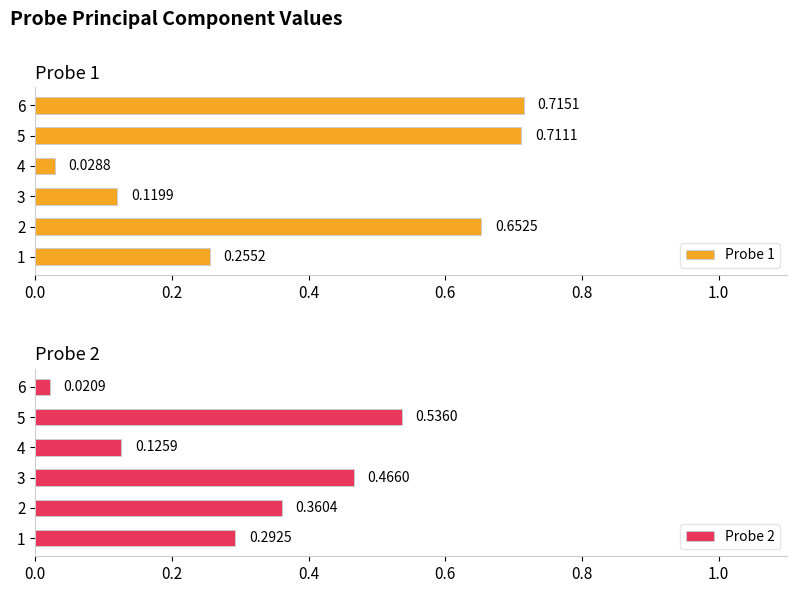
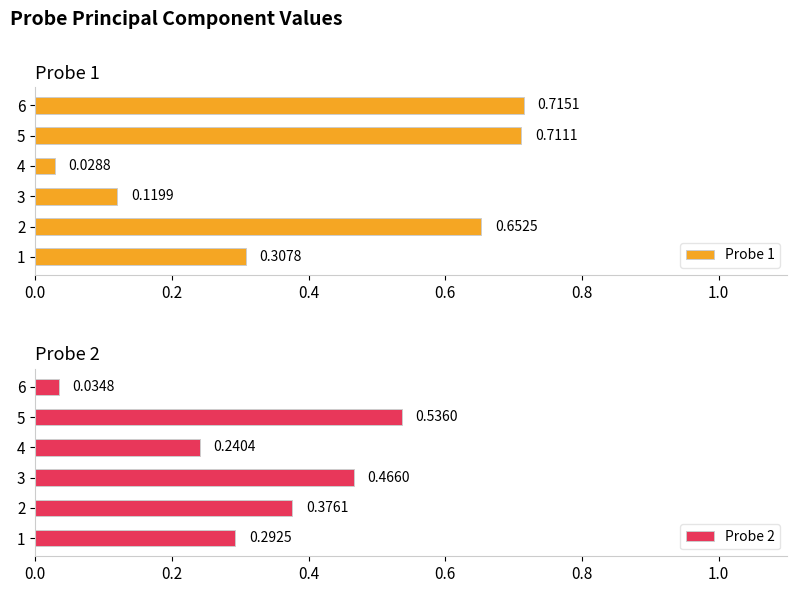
  {
    "Probe 1": {
      "6": 0.7151,
      "5": 0.7111,
      "4": 0.0288,
      "3": 0.1199,
      "2": 0.6525,
-     "1": 0.2552
+     "1": 0.3078
    },
    "Probe 2": {
-     "6": 0.0209,
+     "6": 0.0348,
      "5": 0.5360,
-     "4": 0.1259,
+     "4": 0.2404,
      "3": 0.4660,
-     "2": 0.3604,
+     "2": 0.3761,
      "1": 0.2925
    }
  }
